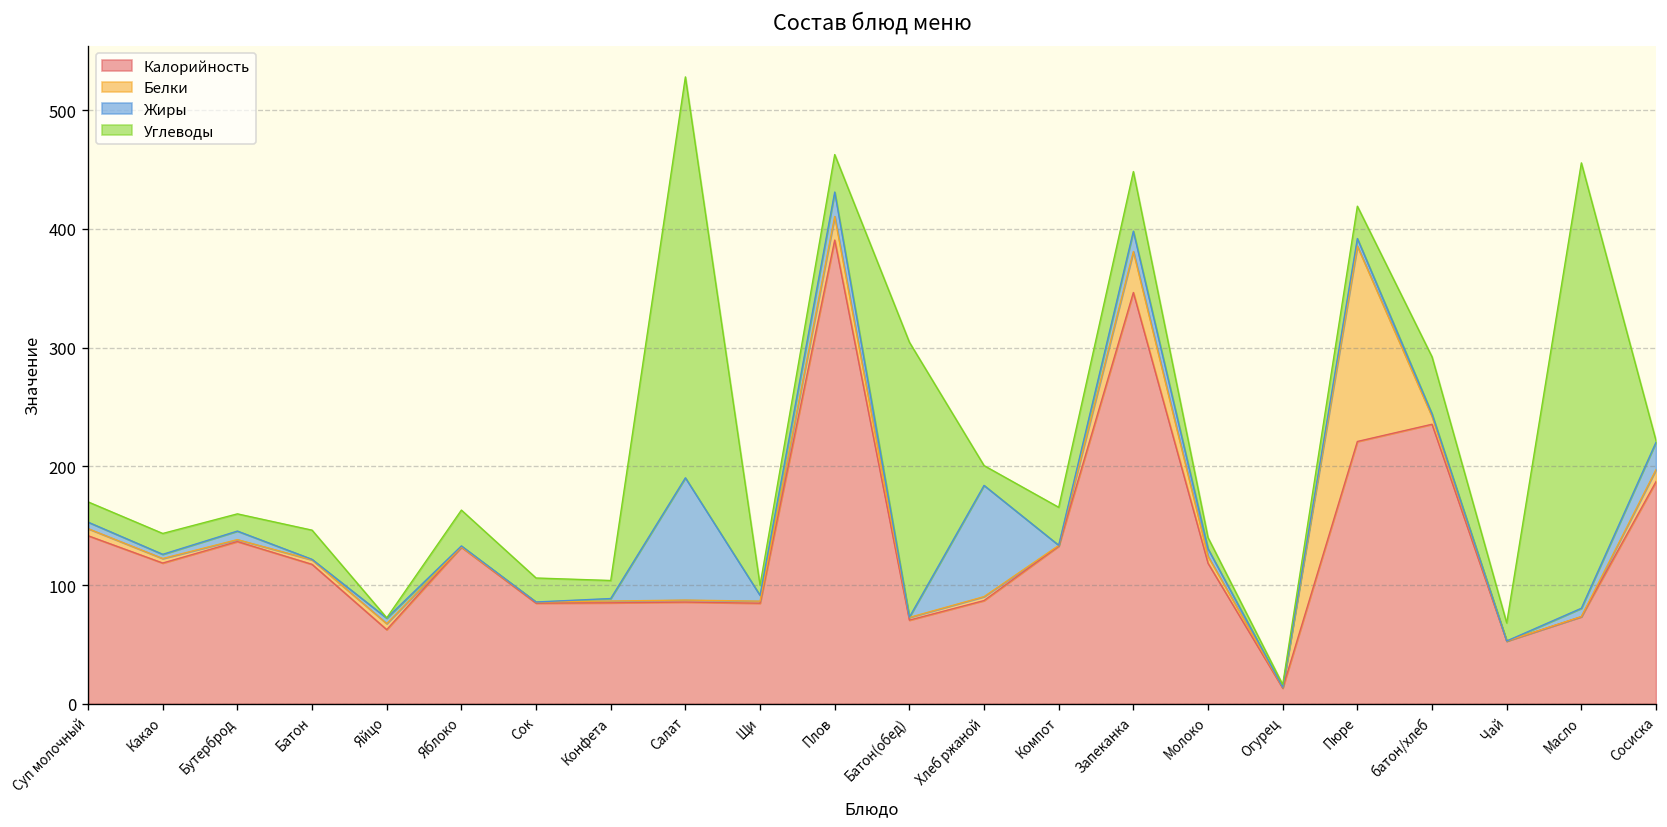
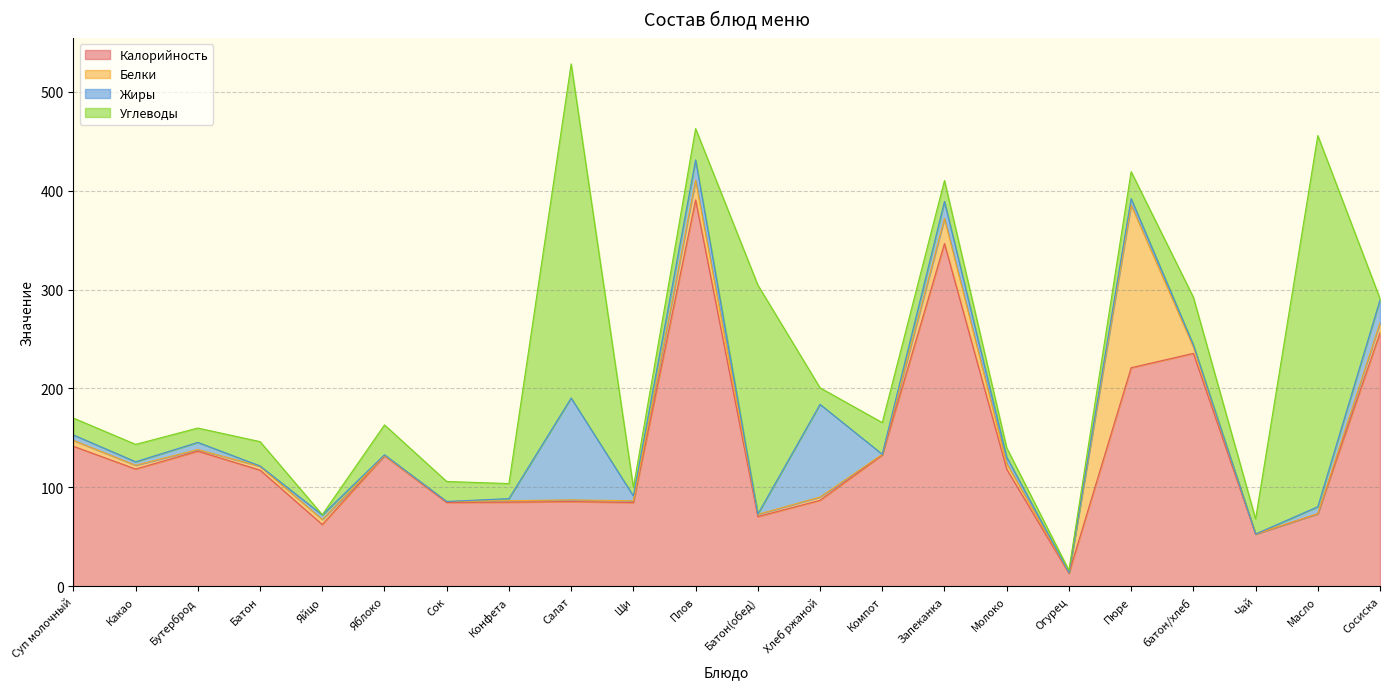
  {
    "Калорийность": {
      "Суп молочный": 140,
      "Какао": 120,
      "Батон": 120,
      "Яйцо": 60,
      "Плов": 390,
      "Хлеб ржаной": 90,
      "Запеканка": 350,
      "Молоко": 120,
      "Пюре": 220,
      "батон/хлеб": 240,
-     "Сосиска": 190
+     "Сосиска": 260
    },
    "Белки": {
      "Суп молочный": 10,
      "Какао": 0,
      "Яйцо": 10,
      "Плов": 20,
      "Хлеб ржаной": 0,
-     "Запеканка": 35,
+     "Запеканка": 25,
      "Молоко": 10,
      "Пюре": 160,
      "Сосиска": 10
    },
    "Жиры": {
      "Суп молочный": 10,
      "Какао": 0,
      "Бутерброд": 10,
      "Салат": 100,
      "Щи": 0,
      "Плов": 20,
      "Хлеб ржаной": 90,
      "Запеканка": 20,
      "Молоко": 10,
      "Пюре": 10,
      "Масло": 10
    },
    "Углеводы": {
      "Суп молочный": 20,
      "Какао": 20,
      "Бутерброд": 10,
      "Батон": 20,
      "Яблоко": 30,
      "Сок": 20,
      "Конфета": 20,
      "Салат": 340,
      "Щи": 10,
      "Плов": 30,
      "Батон(обед)": 230,
      "Хлеб ржаной": 20,
      "Компот": 30,
-     "Запеканка": 50,
+     "Запеканка": 20,
      "Молоко": 10,
      "Пюре": 30,
      "батон/хлеб": 50,
      "Чай": 20,
      "Масло": 380
    }
  }
